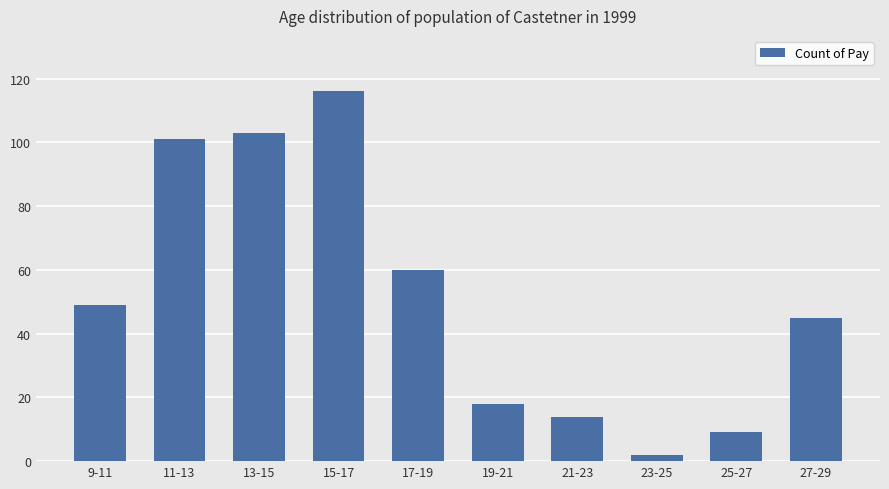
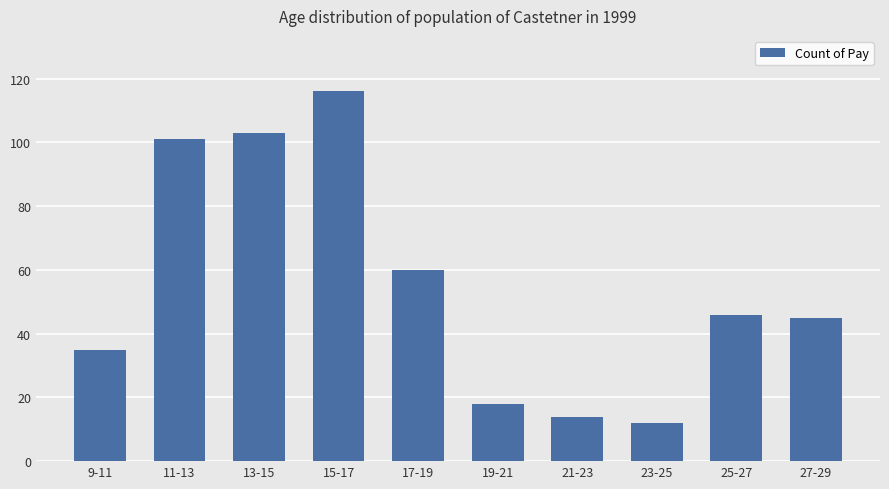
  {
-   "9-11": 49,
+   "9-11": 35,
    "11-13": 101,
    "13-15": 103,
    "15-17": 116,
    "17-19": 60,
    "19-21": 18,
    "21-23": 14,
-   "23-25": 2,
-   "25-27": 9,
+   "23-25": 12,
+   "25-27": 46,
    "27-29": 45
  }
